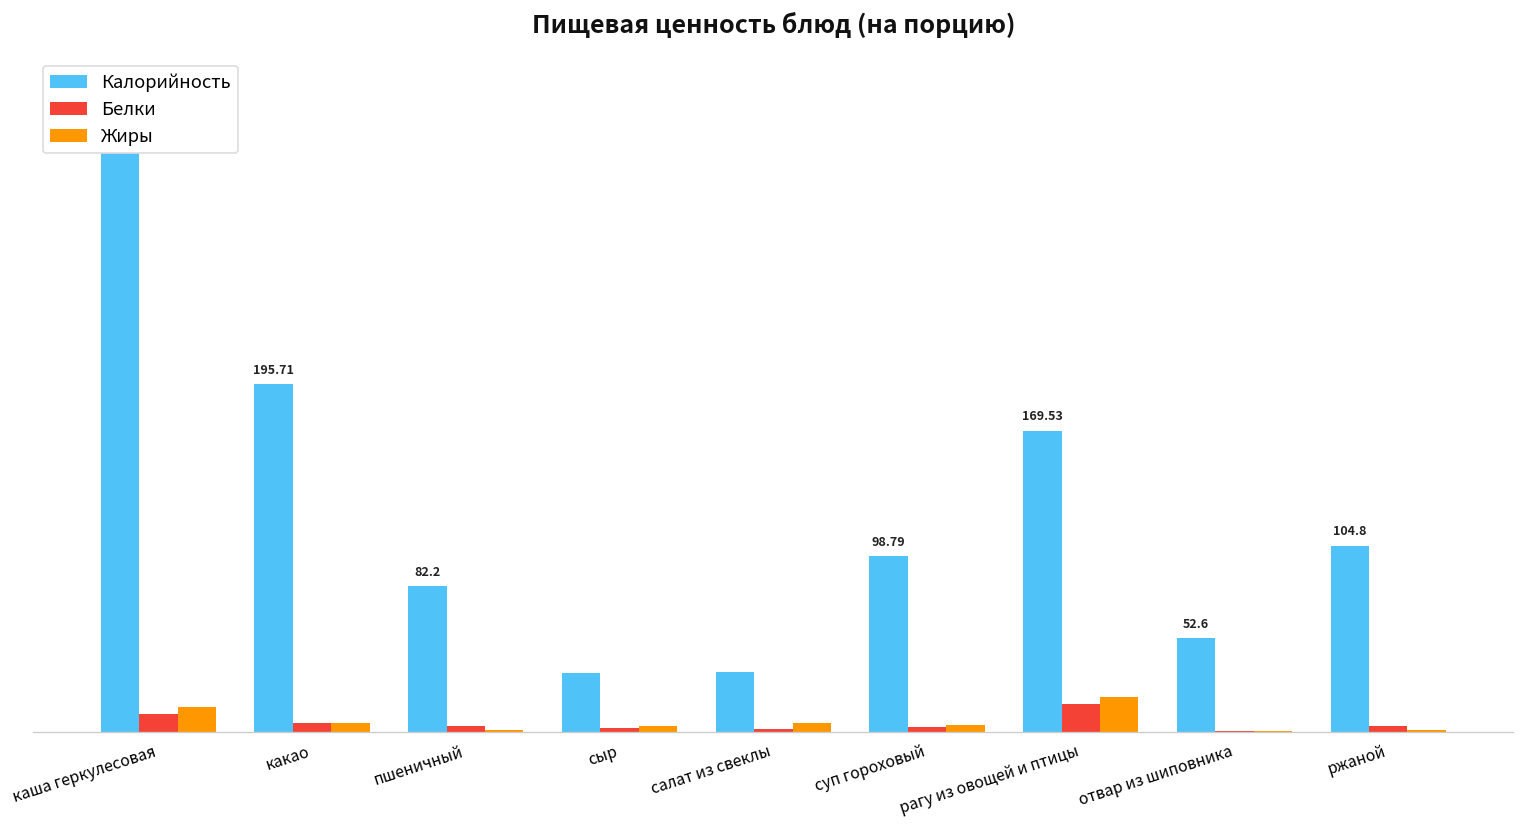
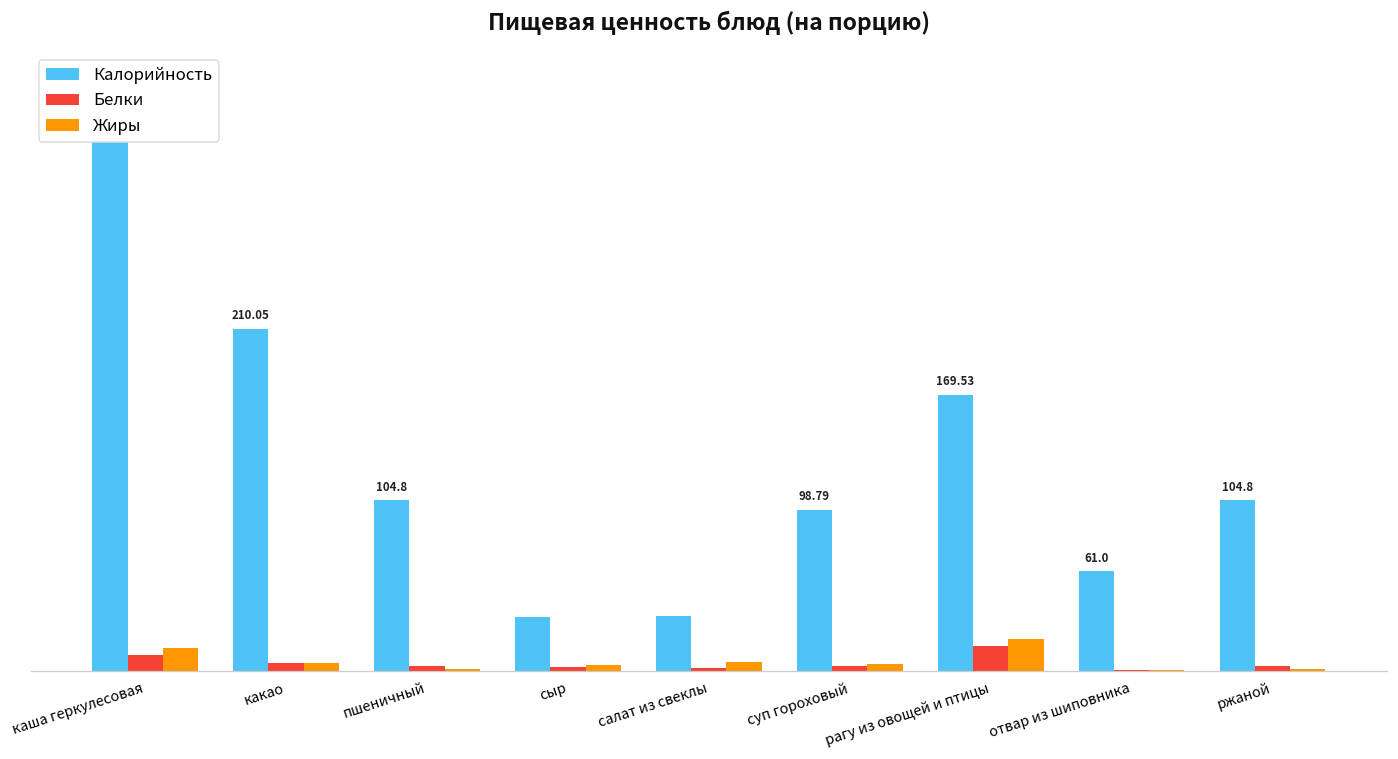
  {
    "Калорийность": {
-     "какао": 195.71,
-     "пшеничный": 82.2,
+     "какао": 210.05,
+     "пшеничный": 104.8,
      "суп гороховый": 98.79,
      "рагу из овощей и птицы": 169.53,
-     "отвар из шиповника": 52.6,
+     "отвар из шиповника": 61.0,
      "ржаной": 104.8
    }
  }
